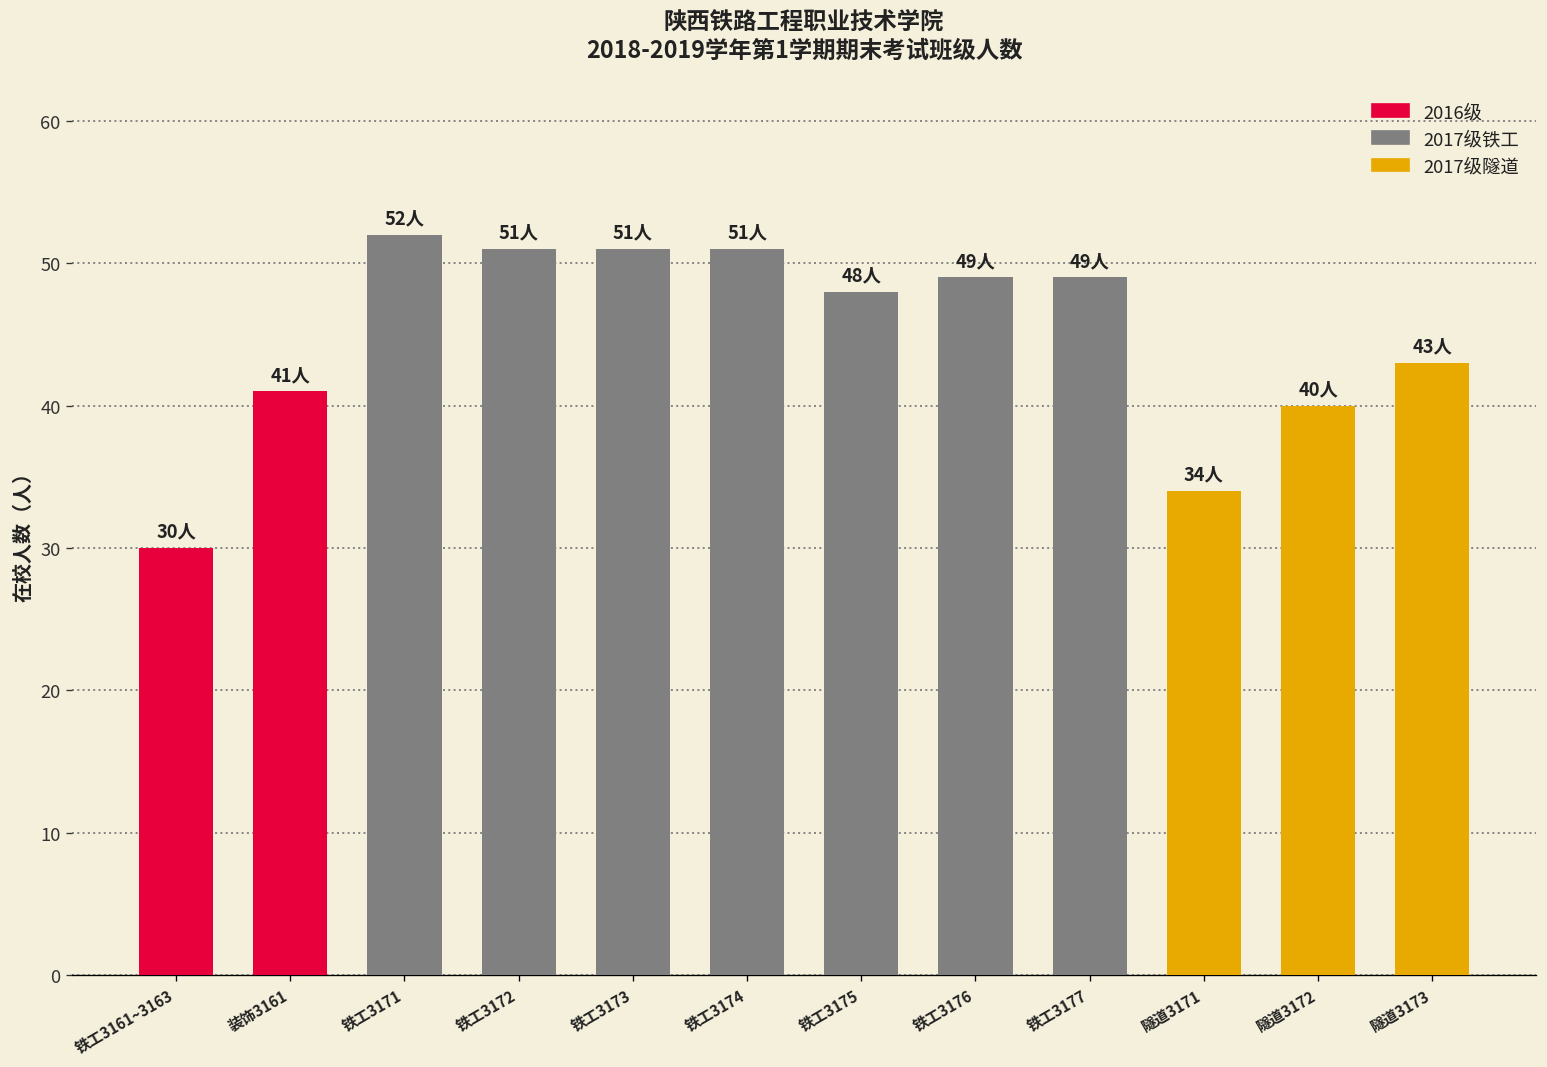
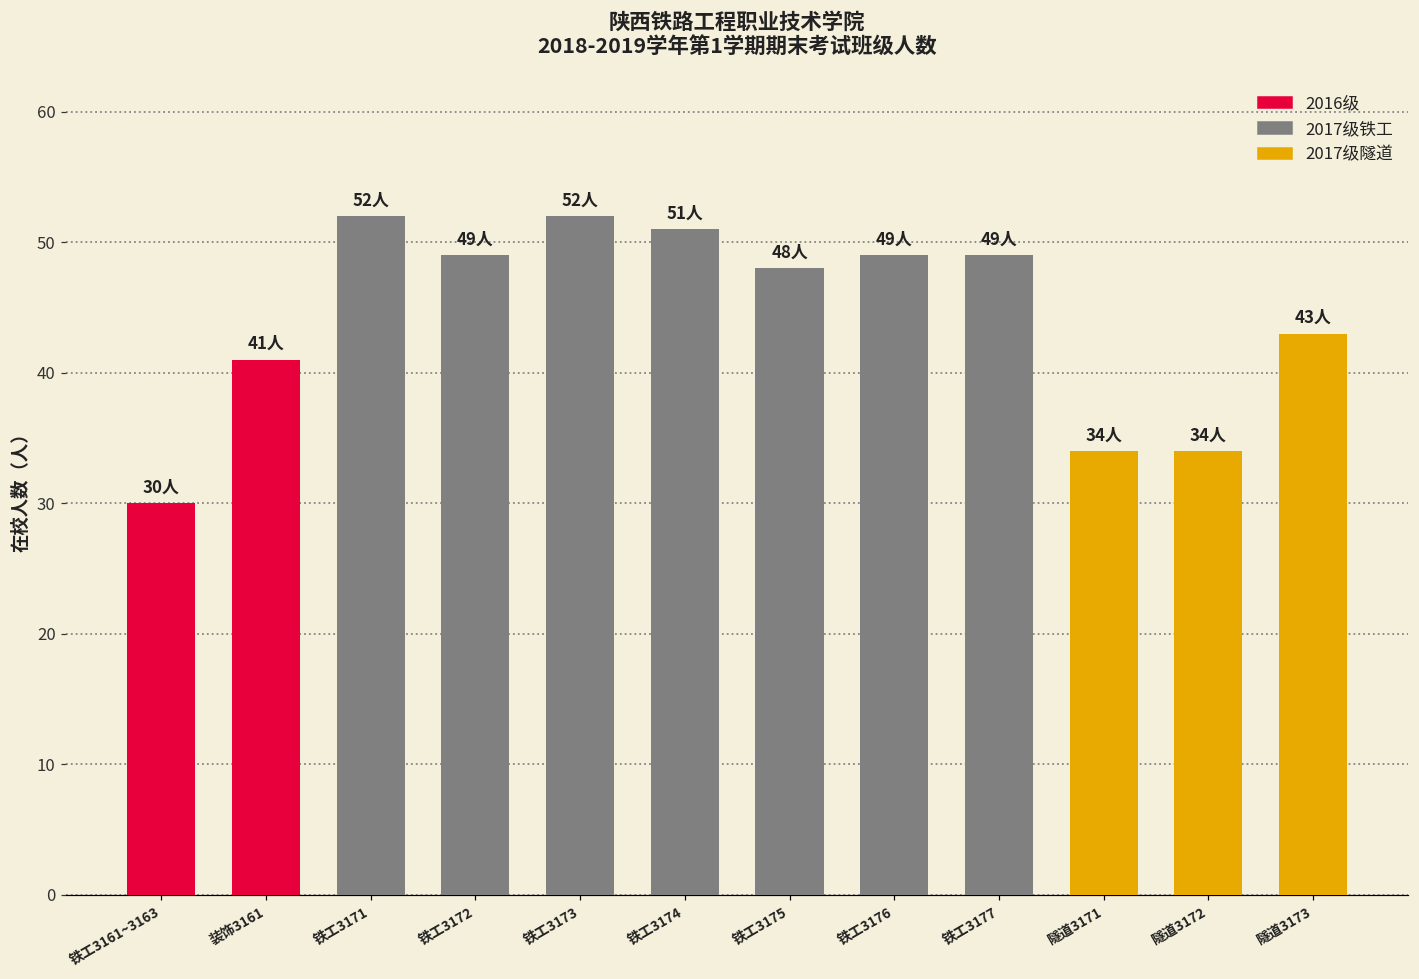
  {
    "铁工3161~3163": "30人",
    "装饰3161": "41人",
    "铁工3171": "52人",
-   "铁工3172": "51人",
-   "铁工3173": "51人",
+   "铁工3172": "49人",
+   "铁工3173": "52人",
    "铁工3174": "51人",
    "铁工3175": "48人",
    "铁工3176": "49人",
    "铁工3177": "49人",
    "隧道3171": "34人",
-   "隧道3172": "40人",
+   "隧道3172": "34人",
    "隧道3173": "43人"
  }
